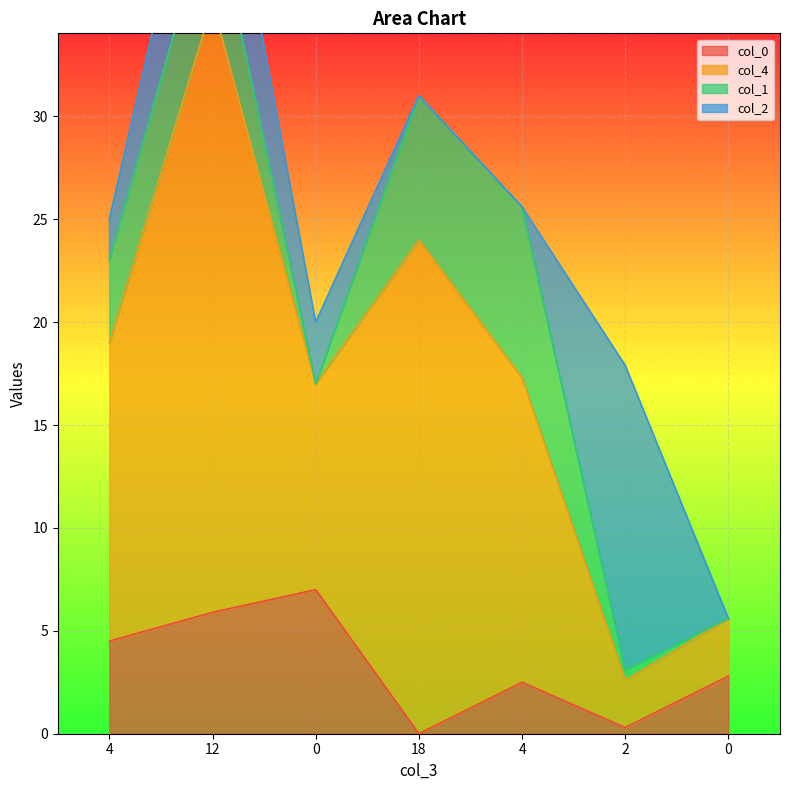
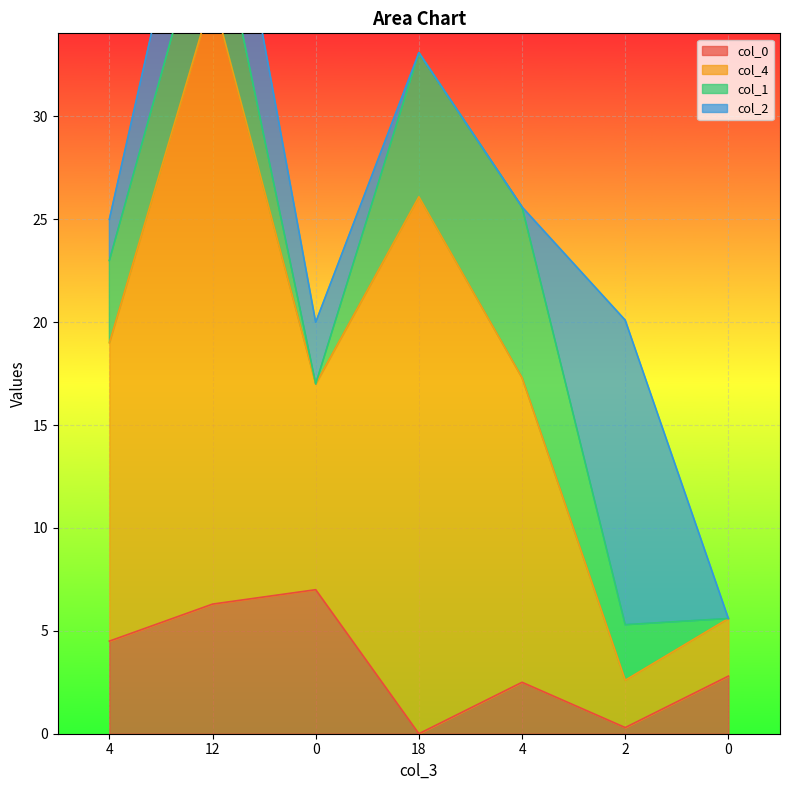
  {
    "col_0": {
-     "12": 5.9,
+     "12": 6.3,
      "18": 0.0,
      "2": 0.3
    },
    "col_4": {
-     "18": 24.0,
+     "18": 26.1,
      "2": 2.3
    },
    "col_1": {
-     "2": 0.5
+     "2": 2.7
    },
    "col_2": {
      "2": 14.8
    }
  }
